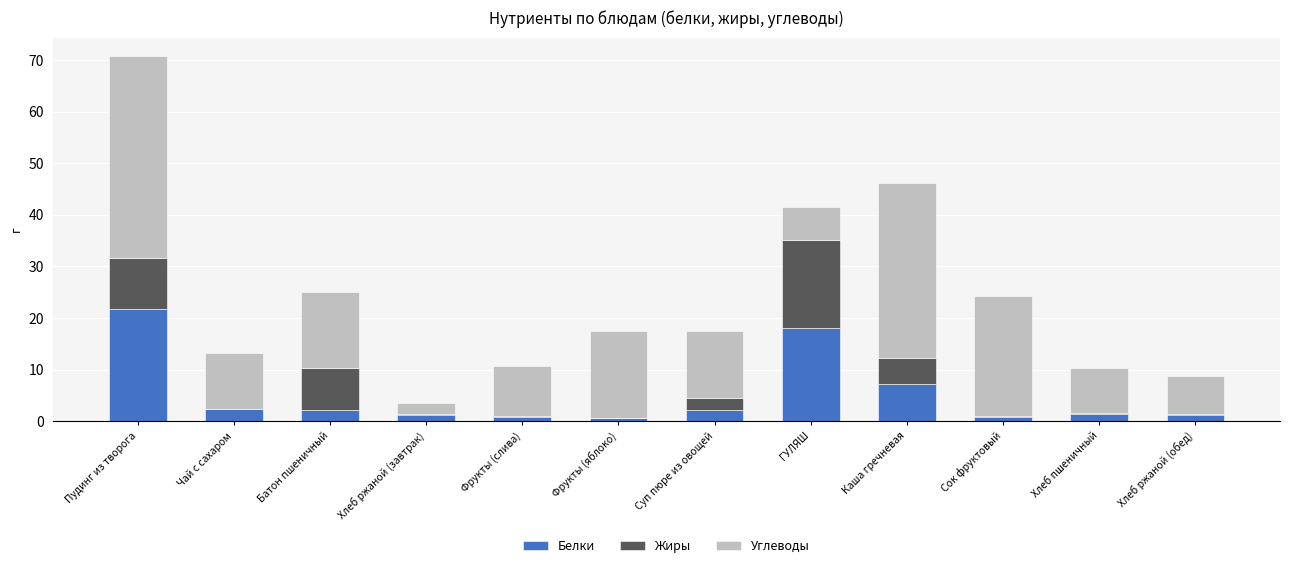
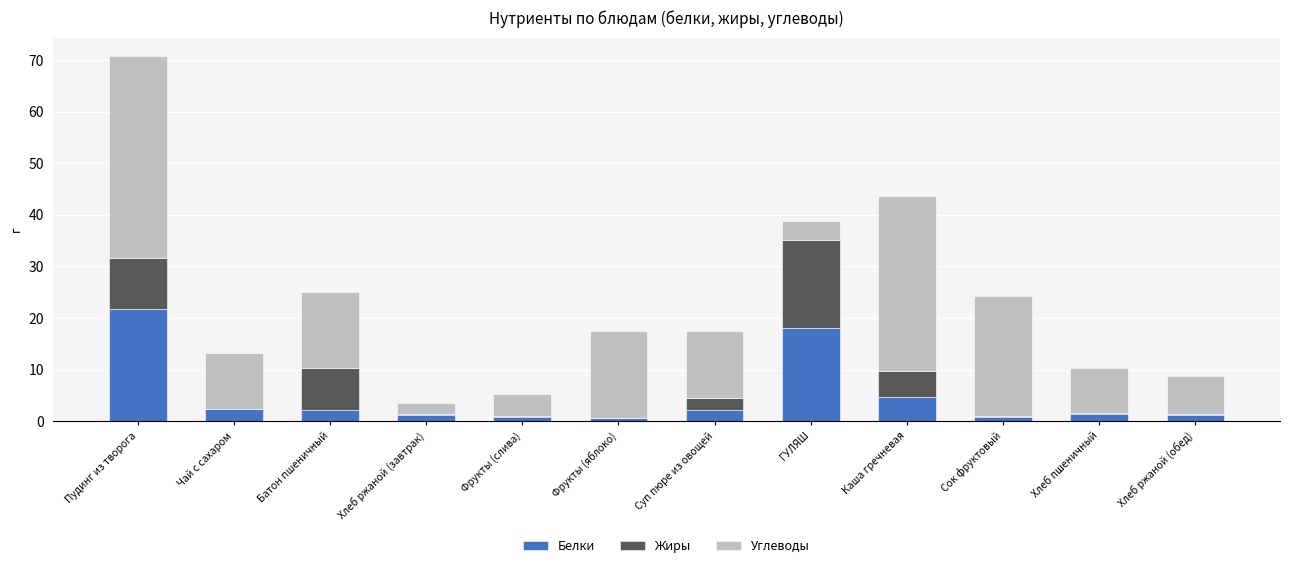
  {
    "Белки": {
      "Пудинг из творога": 22,
      "Чай с сахаром": 2,
      "Батон пшеничный": 2,
      "Хлеб ржаной (завтрак)": 1,
      "Фрукты (слива)": 1,
      "Фрукты (яблоко)": 1,
      "Суп пюре из овощей": 2,
      "ГУЛЯШ": 18,
-     "Каша гречневая": 7,
+     "Каша гречневая": 5,
      "Сок фруктовый": 1,
      "Хлеб пшеничный": 1,
      "Хлеб ржаной (обед)": 1
    },
    "Жиры": {
      "Пудинг из творога": 10,
      "Чай с сахаром": 0,
      "Батон пшеничный": 8,
      "Фрукты (яблоко)": 0,
      "Суп пюре из овощей": 2,
      "ГУЛЯШ": 17,
      "Каша гречневая": 5
    },
    "Углеводы": {
      "Пудинг из творога": 39,
      "Чай с сахаром": 11,
      "Батон пшеничный": 15,
      "Хлеб ржаной (завтрак)": 2,
-     "Фрукты (слива)": 10,
+     "Фрукты (слива)": 4,
      "Фрукты (яблоко)": 17,
      "Суп пюре из овощей": 13,
-     "ГУЛЯШ": 6,
+     "ГУЛЯШ": 4,
      "Каша гречневая": 34,
      "Сок фруктовый": 23,
      "Хлеб пшеничный": 9,
      "Хлеб ржаной (обед)": 7
    }
  }
